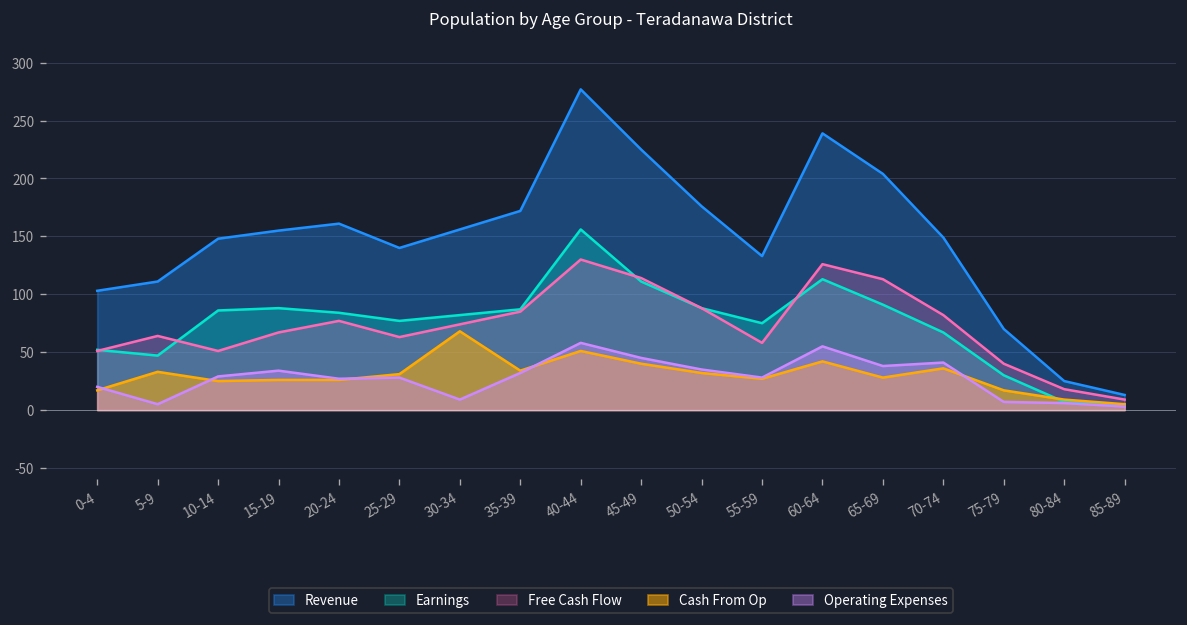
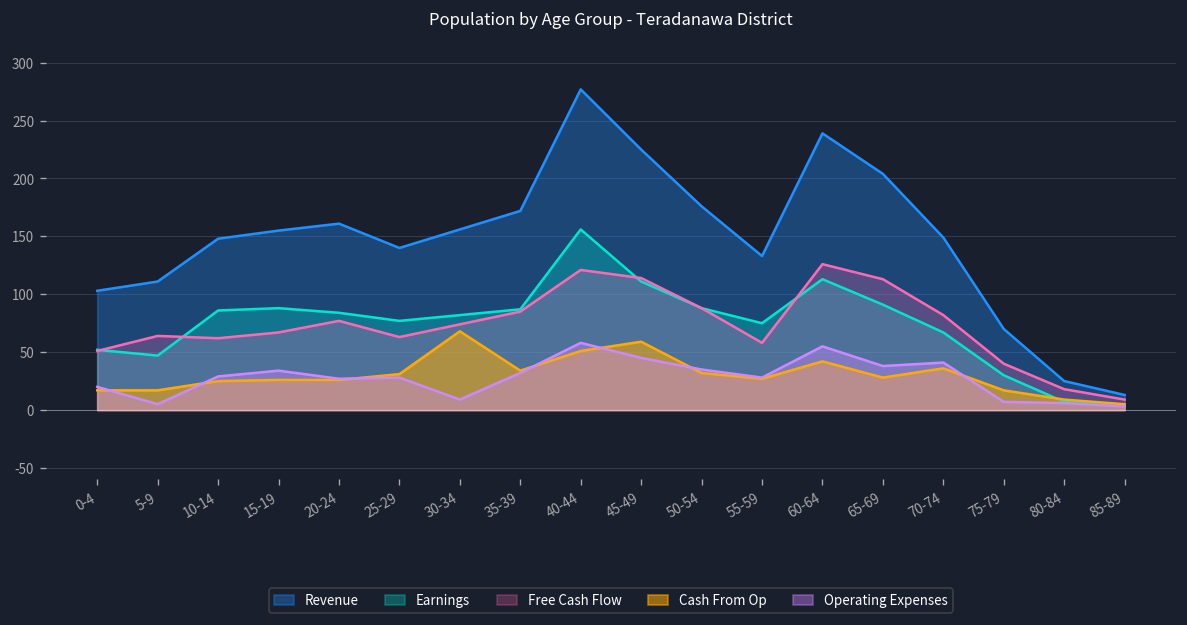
  {
    "Free Cash Flow": {
      "5-9": 60,
-     "10-14": 50,
+     "10-14": 60,
      "15-19": 70,
      "20-24": 80,
      "25-29": 60,
      "30-34": 70,
-     "40-44": 130,
+     "40-44": 120,
      "45-49": 110,
      "55-59": 60,
      "60-64": 130,
      "65-69": 110,
      "70-74": 80,
      "75-79": 40,
      "80-84": 20,
      "85-89": 10
    },
    "Cash From Op": {
      "0-4": 20,
-     "5-9": 30,
+     "5-9": 20,
      "10-14": 30,
      "15-19": 30,
      "25-29": 30,
      "30-34": 70,
      "40-44": 50,
-     "45-49": 40,
+     "45-49": 60,
      "50-54": 30,
      "60-64": 40,
      "65-69": 30,
      "70-74": 40,
      "75-79": 20
    },
    "Operating Expenses": {
      "0-4": 20,
      "5-9": 10,
      "10-14": 30,
      "15-19": 30,
      "25-29": 30,
      "30-34": 10,
      "40-44": 60,
      "45-49": 50,
      "50-54": 40,
      "60-64": 60,
      "65-69": 40,
      "70-74": 40,
      "75-79": 10
    }
  }
